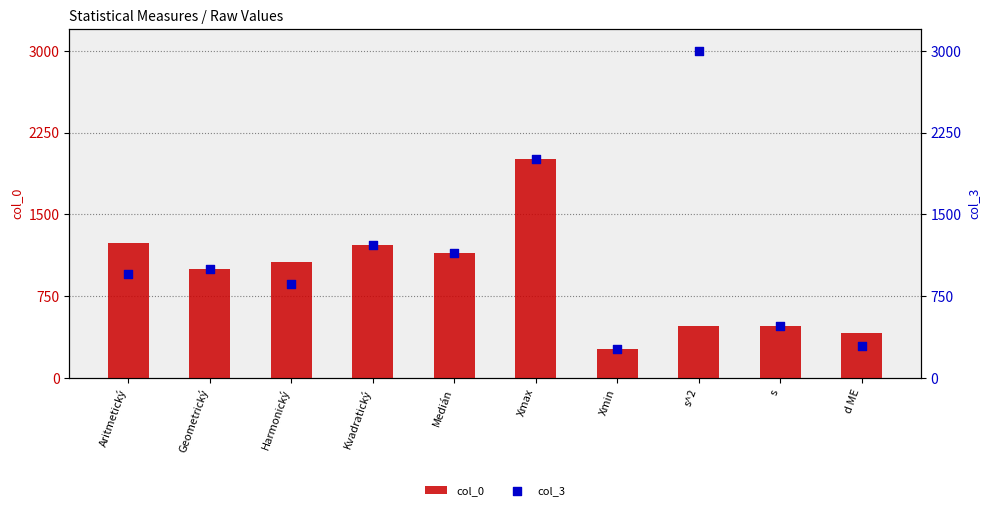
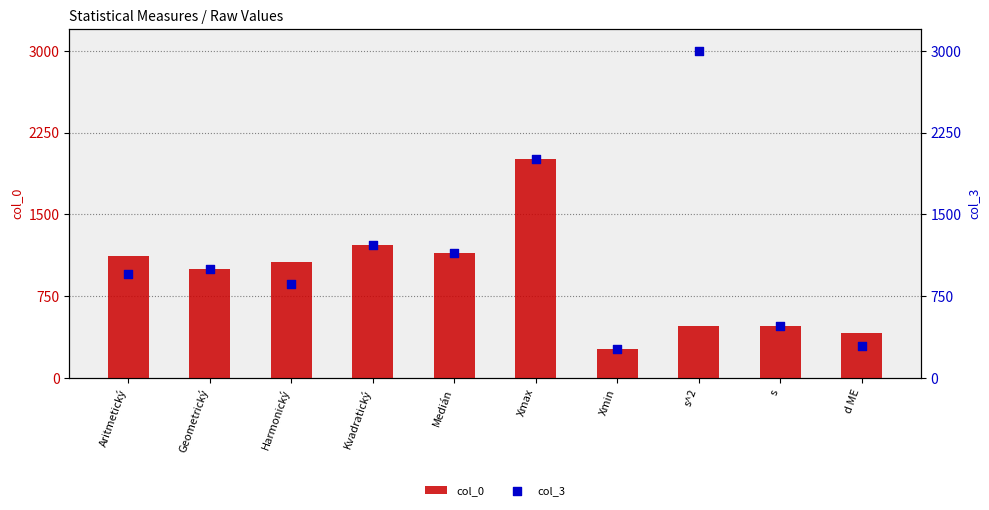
  {
    "col_0": {
-     "Aritmetický": 1230,
+     "Aritmetický": 1120,
      "Geometrický": 1000,
      "Harmonický": 1060,
      "Kvadratický": 1220,
      "Medián": 1140,
      "Xmax": 2010,
      "Xmin": 270,
      "s^2": 470,
      "s": 480,
      "d ME": 410
    }
  }
